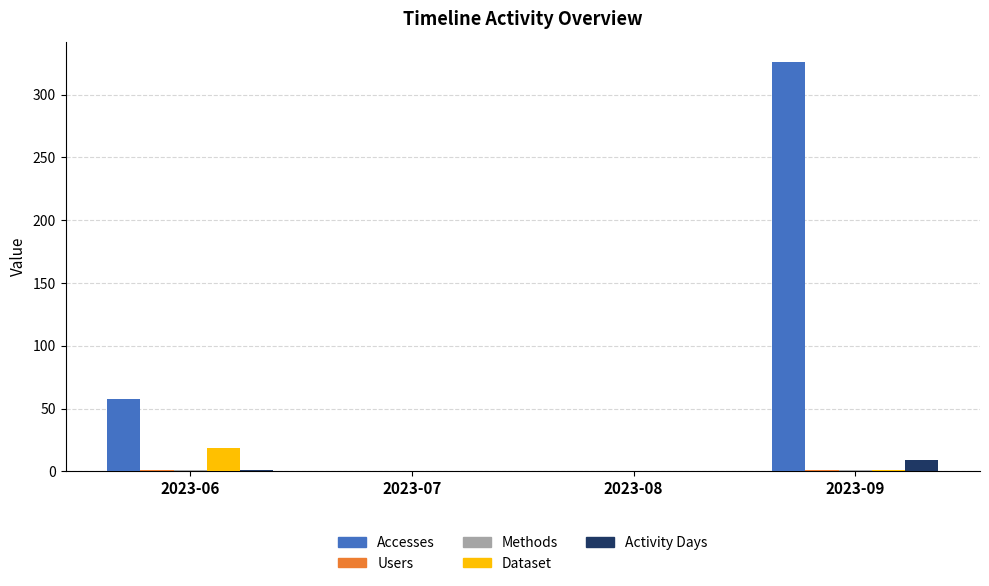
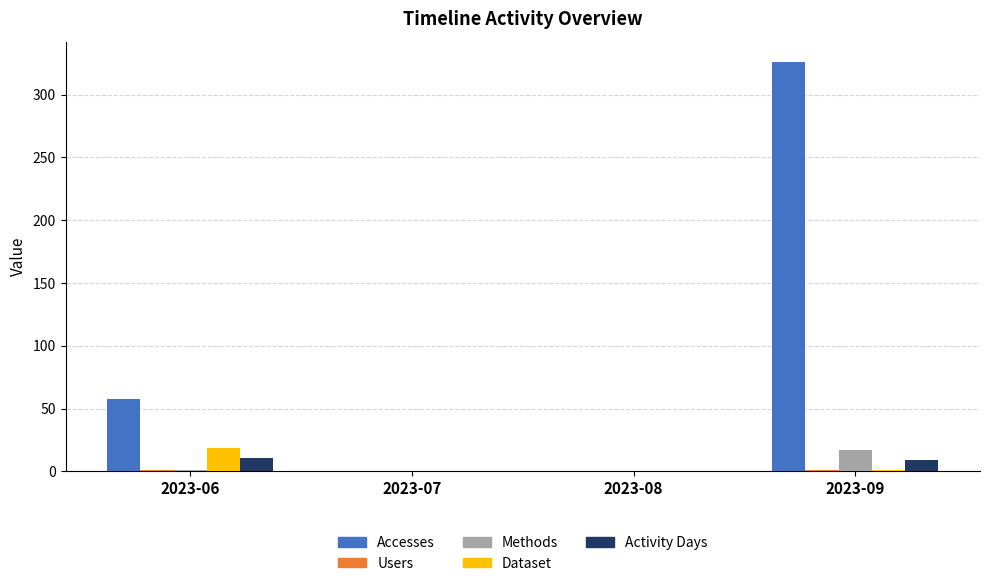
  {
    "Accesses": {
      "2023-06": 57,
      "2023-07": 0,
      "2023-08": 0,
      "2023-09": 326
    },
    "Users": {
      "2023-07": 0,
      "2023-08": 0
    },
    "Methods": {
      "2023-07": 0,
      "2023-08": 0,
-     "2023-09": 1
+     "2023-09": 17
    },
    "Dataset": {
      "2023-06": 19,
      "2023-07": 0,
      "2023-08": 0
    },
    "Activity Days": {
-     "2023-06": 1,
+     "2023-06": 11,
      "2023-07": 0,
      "2023-08": 0,
      "2023-09": 9
    }
  }
